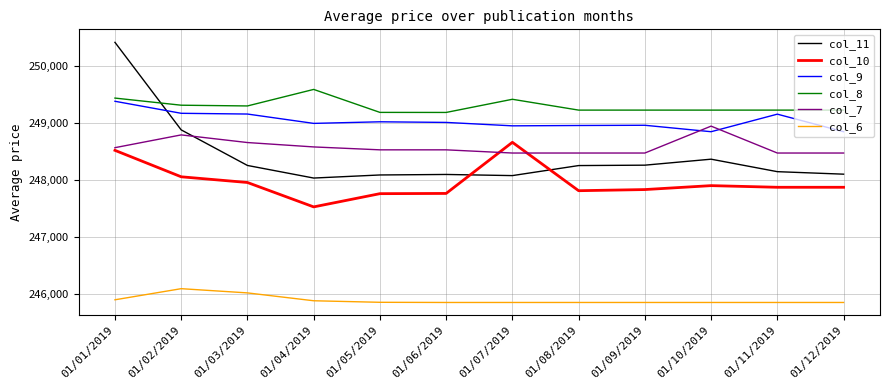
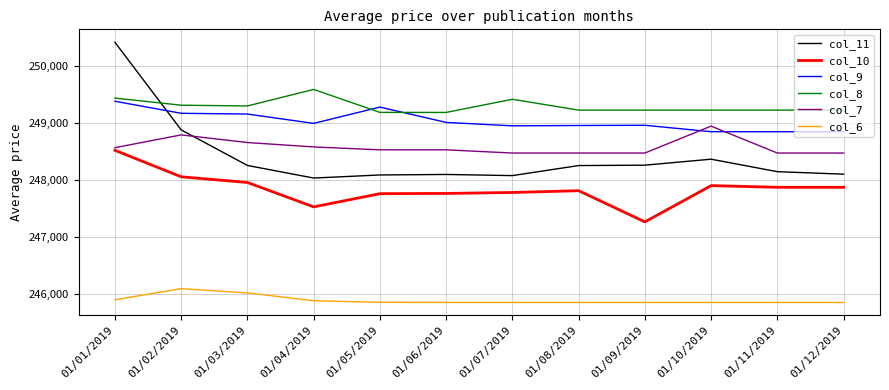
  {
    "col_11": {
      "01/01/2019": "250,400",
      "01/02/2019": "248,900",
      "01/03/2019": "248,300",
      "01/04/2019": "248,000",
      "01/05/2019": "248,100",
      "01/06/2019": "248,100",
      "01/07/2019": "248,100",
      "01/08/2019": "248,200",
      "01/09/2019": "248,300",
      "01/10/2019": "248,400",
      "01/11/2019": "248,100",
      "01/12/2019": "248,100"
    },
    "col_10": {
      "01/01/2019": "248,500",
      "01/02/2019": "248,100",
      "01/03/2019": "248,000",
      "01/04/2019": "247,500",
      "01/05/2019": "247,800",
      "01/06/2019": "247,800",
-     "01/07/2019": "248,700",
+     "01/07/2019": "247,800",
      "01/08/2019": "247,800",
-     "01/09/2019": "247,800",
+     "01/09/2019": "247,300",
      "01/10/2019": "247,900",
      "01/11/2019": "247,900",
      "01/12/2019": "247,900"
    },
    "col_9": {
      "01/01/2019": "249,400",
      "01/02/2019": "249,200",
      "01/03/2019": "249,200",
      "01/04/2019": "249,000",
-     "01/05/2019": "249,000",
+     "01/05/2019": "249,300",
      "01/06/2019": "249,000",
      "01/07/2019": "248,900",
      "01/08/2019": "249,000",
      "01/09/2019": "249,000",
      "01/10/2019": "248,800",
-     "01/11/2019": "249,200"
+     "01/11/2019": "248,800"
    },
    "col_8": {
      "01/01/2019": "249,400",
      "01/02/2019": "249,300",
      "01/03/2019": "249,300",
      "01/04/2019": "249,600",
      "01/05/2019": "249,200",
      "01/06/2019": "249,200",
      "01/07/2019": "249,400",
      "01/08/2019": "249,200",
      "01/09/2019": "249,200",
      "01/10/2019": "249,200",
      "01/11/2019": "249,200"
    },
    "col_7": {
      "01/01/2019": "248,600",
      "01/02/2019": "248,800",
      "01/03/2019": "248,700",
      "01/04/2019": "248,600",
      "01/05/2019": "248,500",
      "01/06/2019": "248,500",
      "01/07/2019": "248,500",
      "01/08/2019": "248,500",
      "01/09/2019": "248,500",
      "01/10/2019": "248,900",
      "01/11/2019": "248,500",
      "01/12/2019": "248,500"
    },
    "col_6": {
      "01/01/2019": "245,900",
      "01/02/2019": "246,100",
      "01/03/2019": "246,000",
      "01/04/2019": "245,900",
      "01/05/2019": "245,800",
      "01/06/2019": "245,800",
      "01/07/2019": "245,800",
      "01/08/2019": "245,800",
      "01/09/2019": "245,800",
      "01/10/2019": "245,800",
      "01/11/2019": "245,800",
      "01/12/2019": "245,800"
    }
  }
